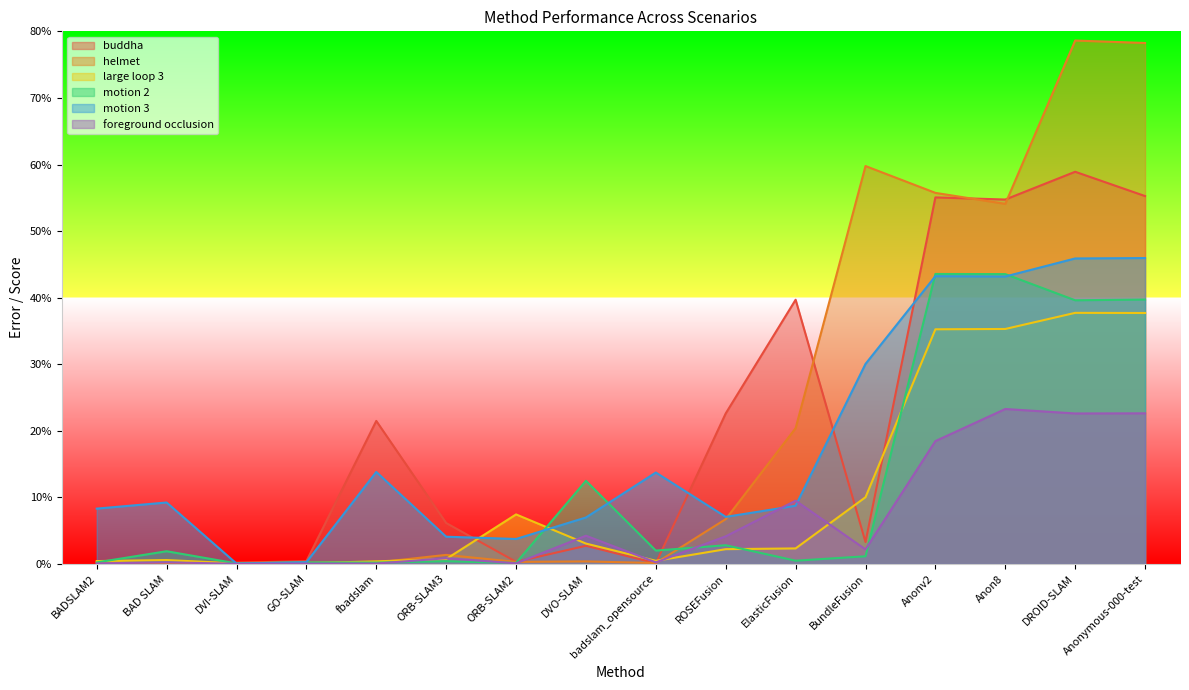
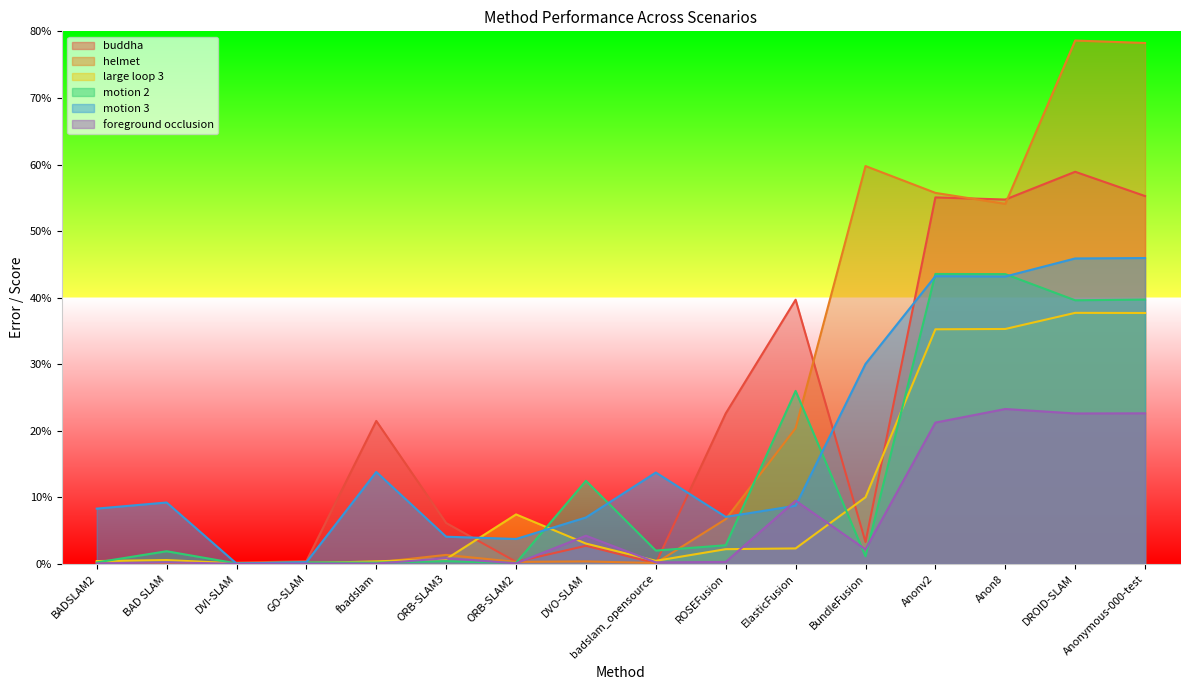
  {
    "motion 2": {
      "BAD SLAM": "2%",
      "DVO-SLAM": "13%",
      "badslam_opensource": "2%",
      "ROSEFusion": "3%",
-     "ElasticFusion": "1%",
+     "ElasticFusion": "26%",
      "BundleFusion": "1%",
      "DROID-SLAM": "40%",
      "Anonymous-000-test": "40%"
    },
    "motion 3": {
      "BADSLAM2": "8%",
      "BAD SLAM": "9%",
      "fbadslam": "14%",
      "ORB-SLAM3": "4%",
      "ORB-SLAM2": "4%",
      "DVO-SLAM": "7%",
      "badslam_opensource": "14%",
      "ElasticFusion": "9%",
      "BundleFusion": "30%",
      "DROID-SLAM": "46%",
      "Anonymous-000-test": "46%"
    },
    "foreground occlusion": {
      "DVO-SLAM": "4%",
-     "ROSEFusion": "4%",
+     "ROSEFusion": "0%",
      "ElasticFusion": "10%",
      "BundleFusion": "2%",
-     "Anonv2": "18%",
+     "Anonv2": "21%",
      "Anon8": "23%",
      "DROID-SLAM": "23%",
      "Anonymous-000-test": "23%"
    }
  }
